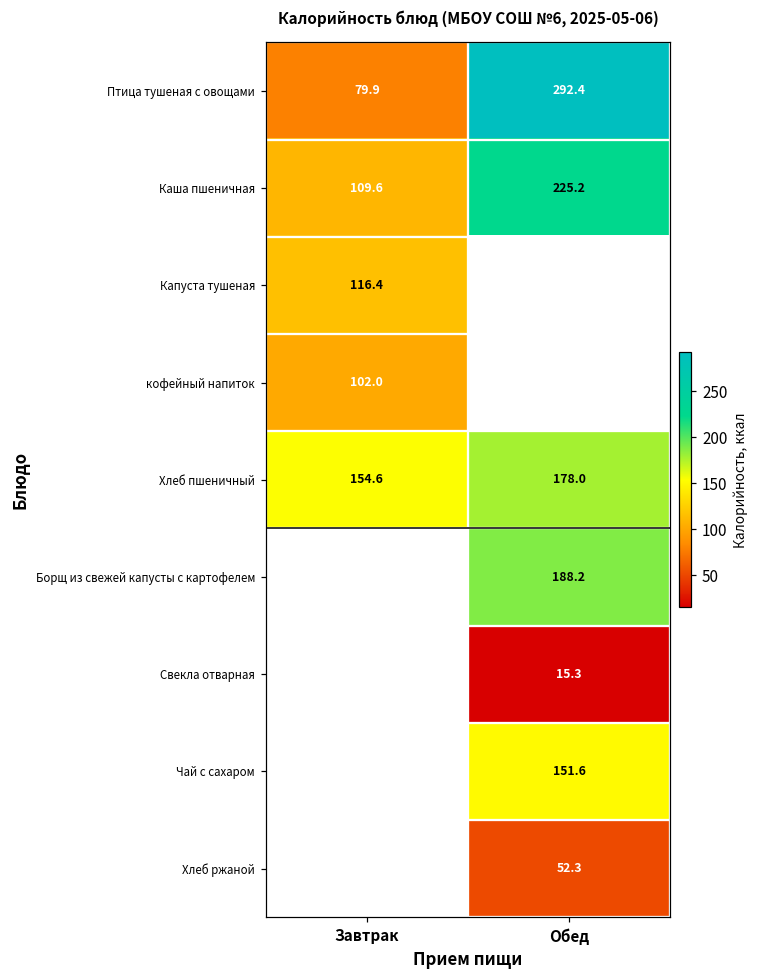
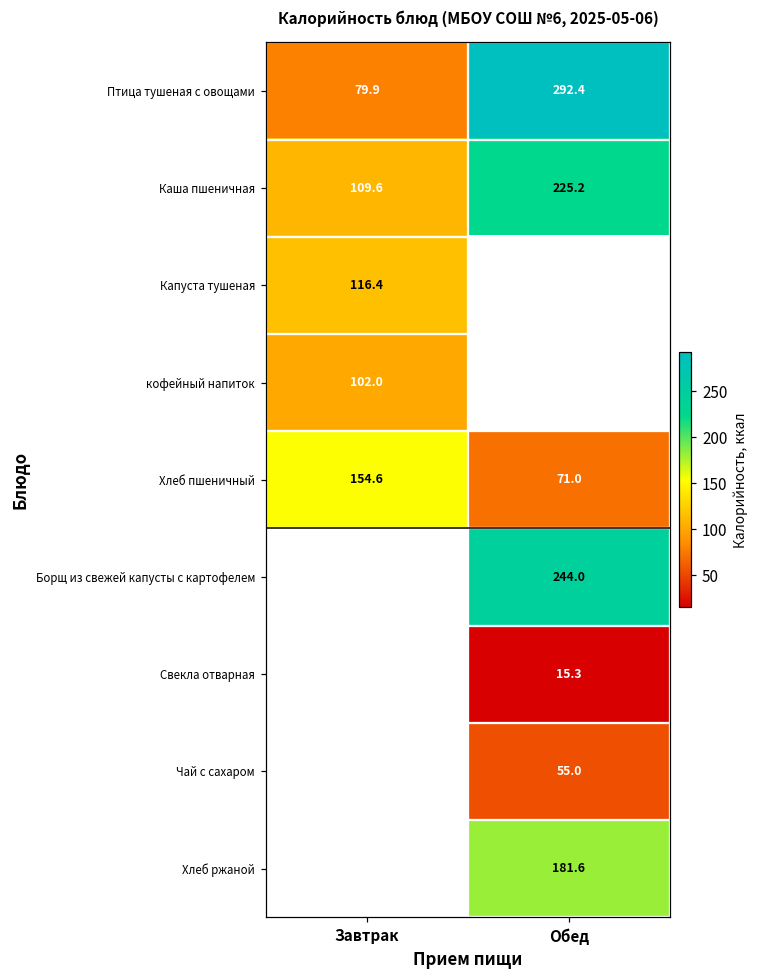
  {
    "Птица тушеная с овощами": {
      "Завтрак": 79.9,
      "Обед": 292.4
    },
    "Каша пшеничная": {
      "Завтрак": 109.6,
      "Обед": 225.2
    },
    "Капуста тушеная": {
      "Завтрак": 116.4
    },
    "кофейный напиток": {
      "Завтрак": 102.0
    },
    "Хлеб пшеничный": {
      "Завтрак": 154.6,
-     "Обед": 178.0
+     "Обед": 71.0
    },
    "Борщ из свежей капусты с картофелем": {
-     "Обед": 188.2
+     "Обед": 244.0
    },
    "Свекла отварная": {
      "Обед": 15.3
    },
    "Чай с сахаром": {
-     "Обед": 151.6
+     "Обед": 55.0
    },
    "Хлеб ржаной": {
-     "Обед": 52.3
+     "Обед": 181.6
    }
  }
